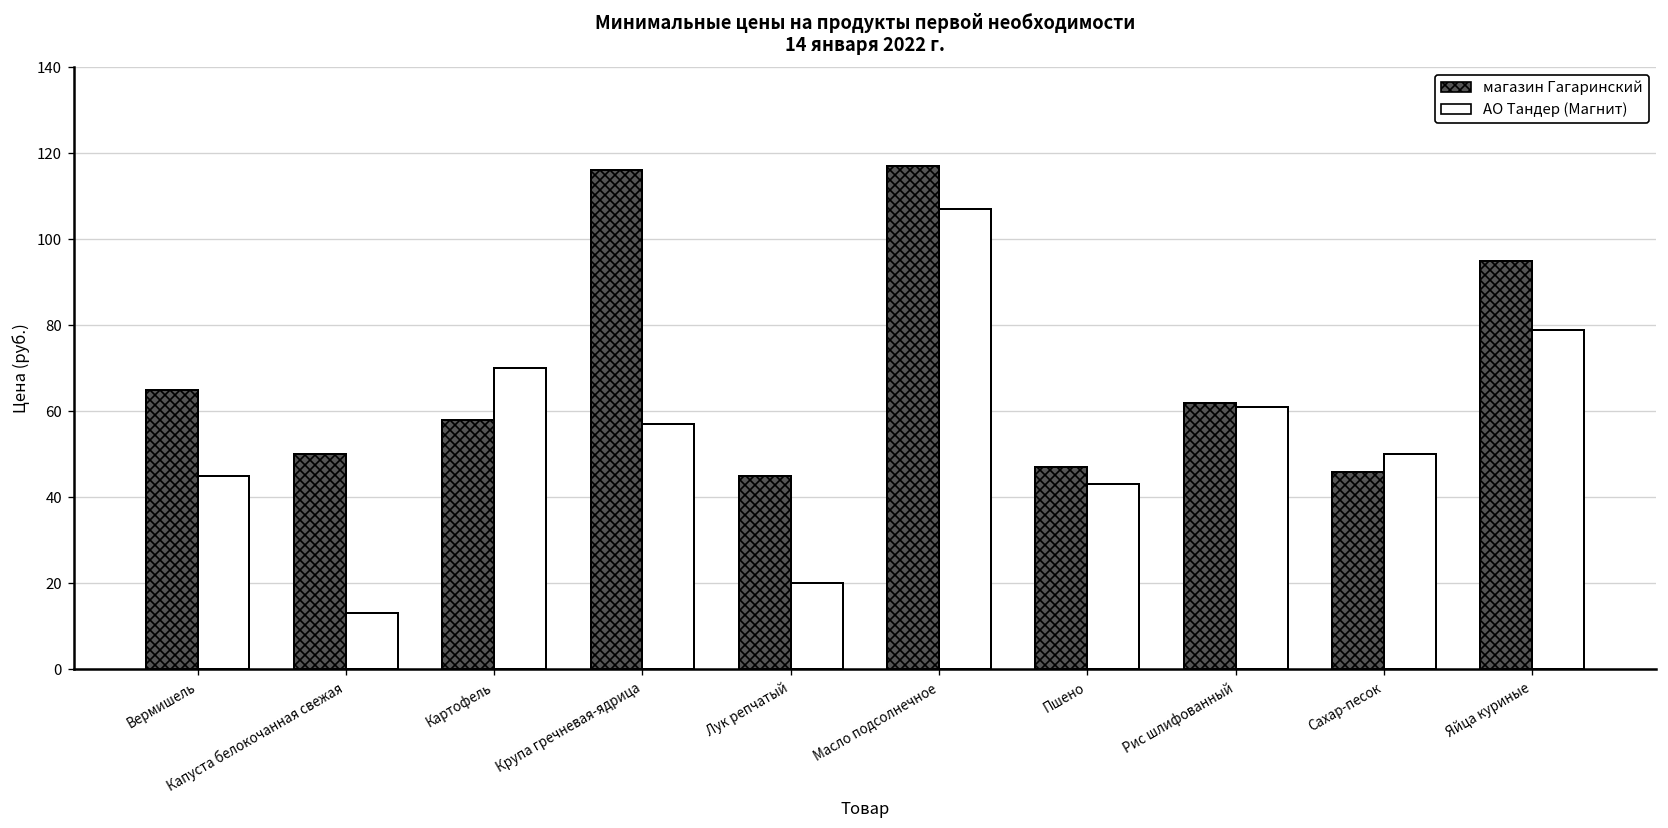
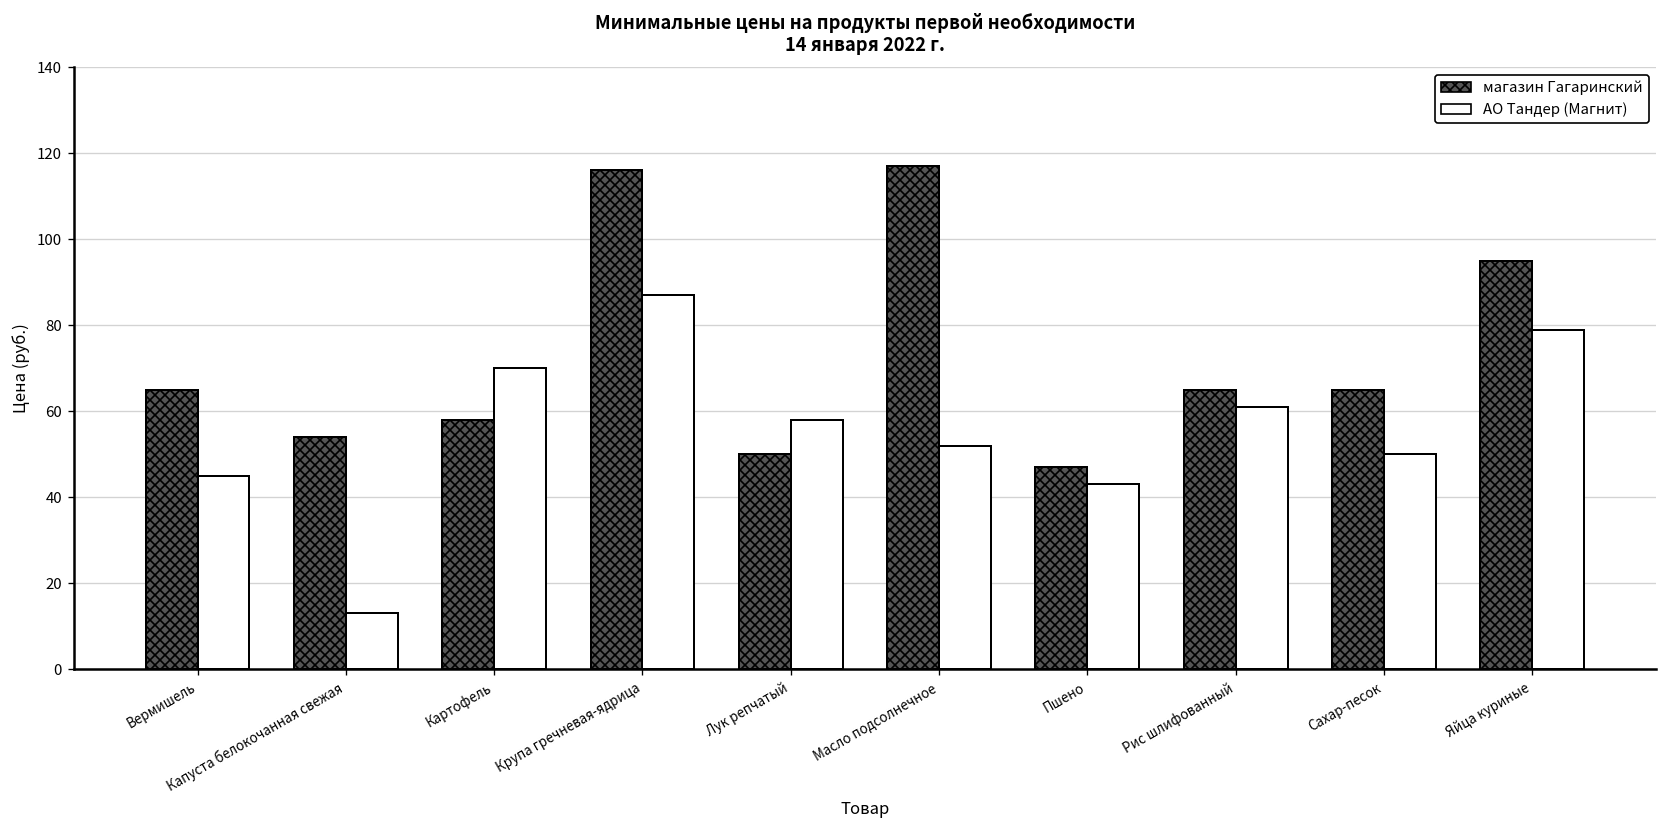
  {
    "магазин Гагаринский": {
      "Вермишель": 65,
-     "Капуста белокочанная свежая": 50,
+     "Капуста белокочанная свежая": 54,
      "Картофель": 58,
      "Крупа гречневая-ядрица": 116,
-     "Лук репчатый": 45,
+     "Лук репчатый": 50,
      "Масло подсолнечное": 117,
      "Пшено": 47,
-     "Рис шлифованный": 62,
-     "Сахар-песок": 46,
+     "Рис шлифованный": 65,
+     "Сахар-песок": 65,
      "Яйца куриные": 95
    },
    "АО Тандер (Магнит)": {
      "Вермишель": 45,
      "Капуста белокочанная свежая": 13,
      "Картофель": 70,
-     "Крупа гречневая-ядрица": 57,
-     "Лук репчатый": 20,
-     "Масло подсолнечное": 107,
+     "Крупа гречневая-ядрица": 87,
+     "Лук репчатый": 58,
+     "Масло подсолнечное": 52,
      "Пшено": 43,
      "Рис шлифованный": 61,
      "Сахар-песок": 50,
      "Яйца куриные": 79
    }
  }
